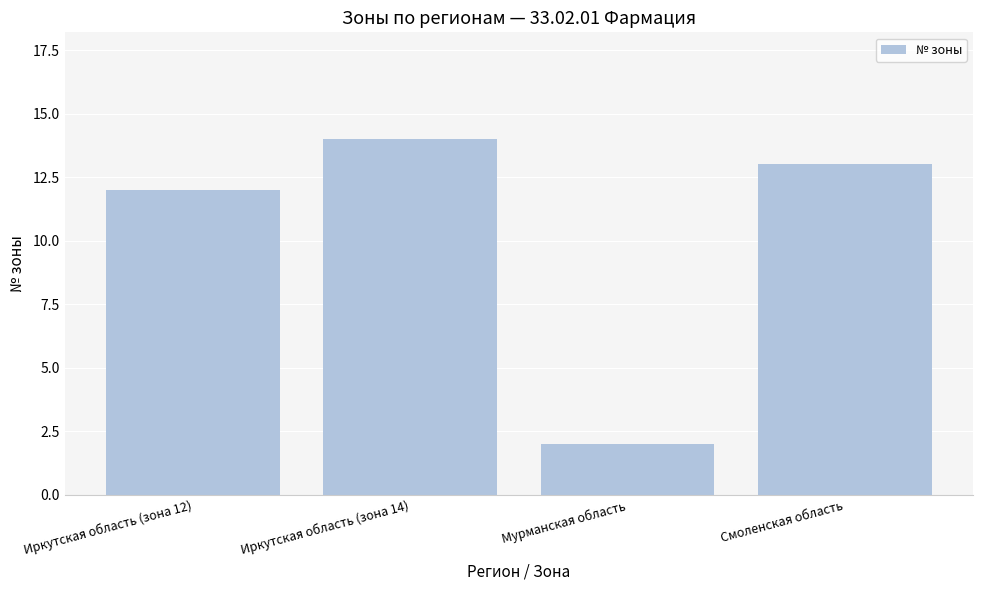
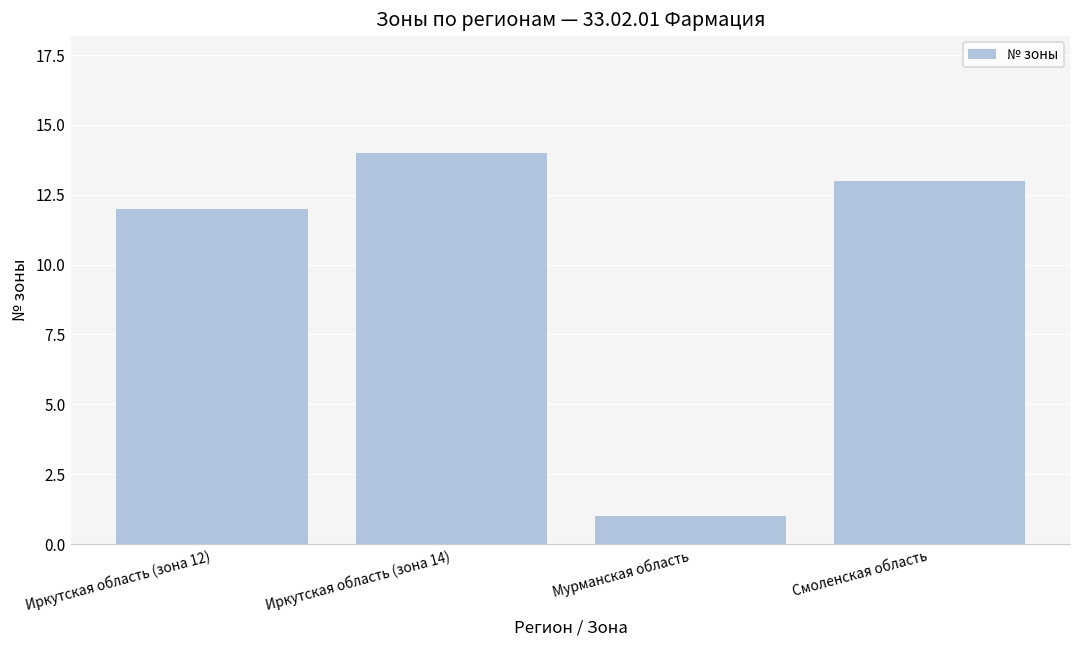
  {
    "Иркутская область (зона 12)": 12,
    "Иркутская область (зона 14)": 14,
-   "Мурманская область": 2,
+   "Мурманская область": 1,
    "Смоленская область": 13
  }
